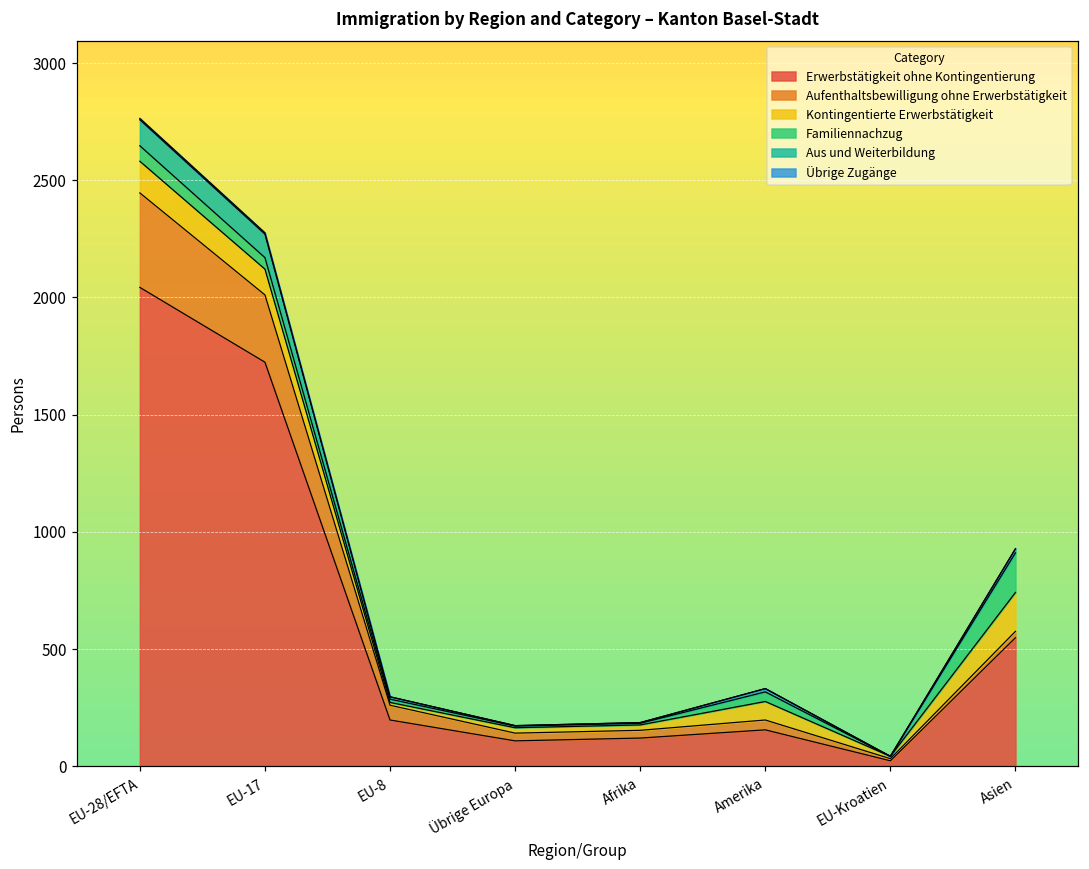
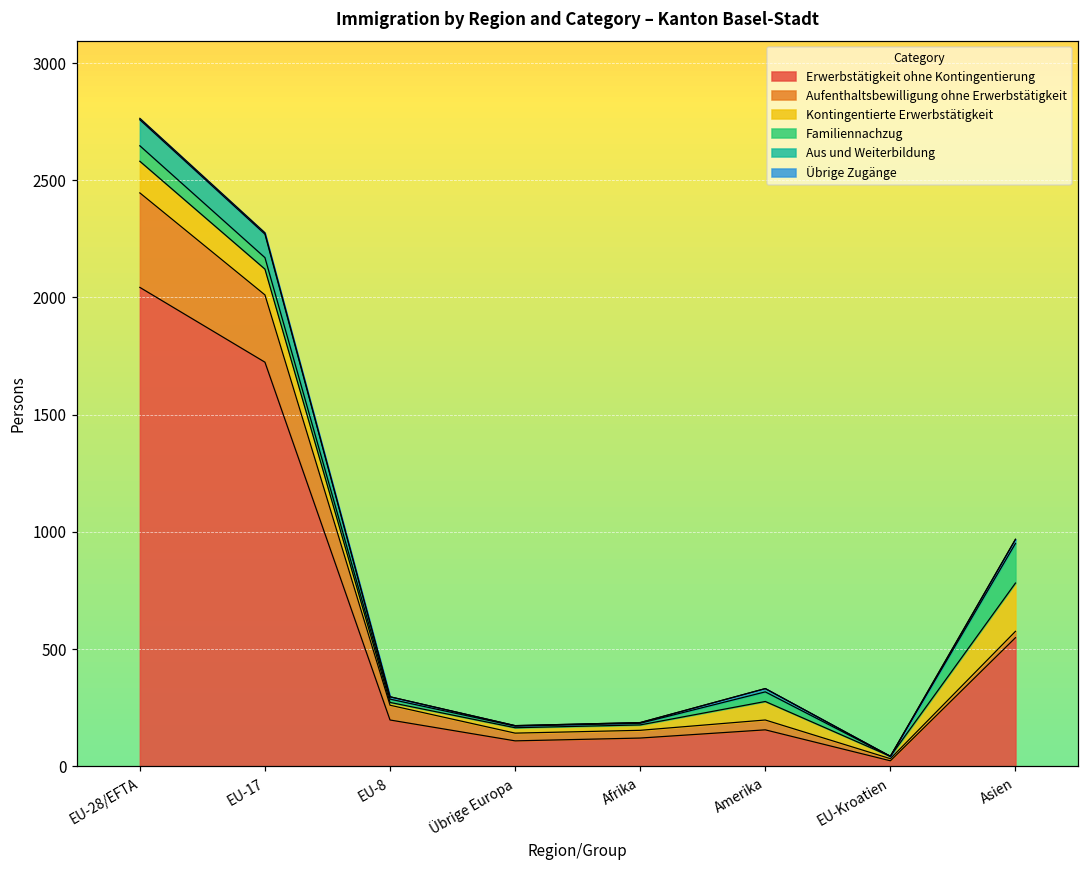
  {
    "Kontingentierte Erwerbstätigkeit": {
      "EU-28/EFTA": 140,
      "EU-17": 110,
      "Amerika": 80,
-     "Asien": 170
+     "Asien": 210
    }
  }
